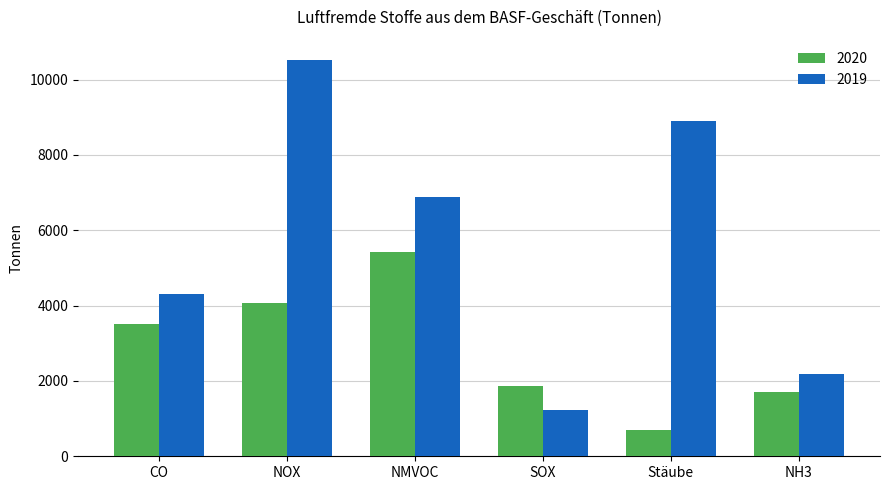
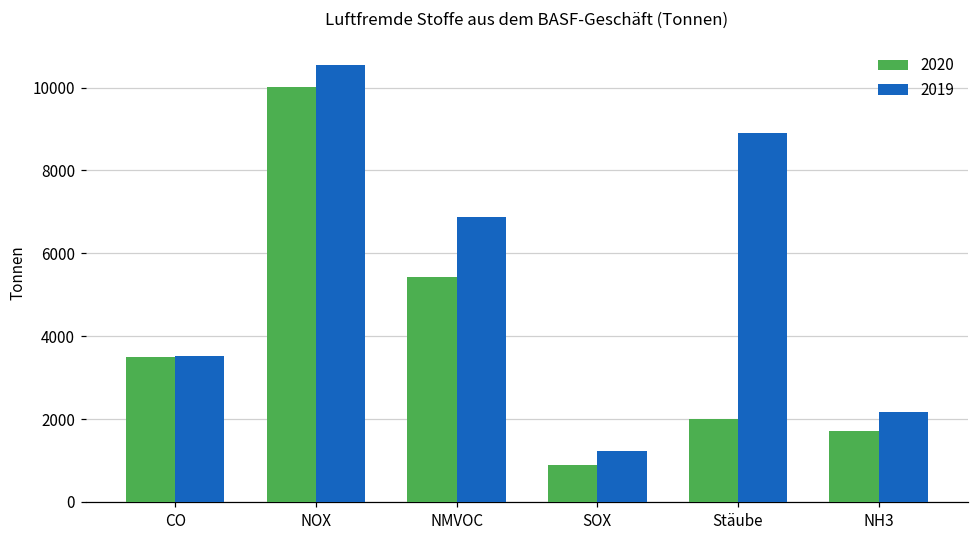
  {
    "2020": {
      "CO": 3500,
-     "NOX": 4100,
+     "NOX": 10000,
      "NMVOC": 5400,
-     "SOX": 1900,
-     "Stäube": 700,
+     "SOX": 900,
+     "Stäube": 2000,
      "NH3": 1700
    },
    "2019": {
-     "CO": 4300,
+     "CO": 3500,
      "NOX": 10500,
      "NMVOC": 6900,
      "SOX": 1200,
      "Stäube": 8900,
      "NH3": 2200
    }
  }
